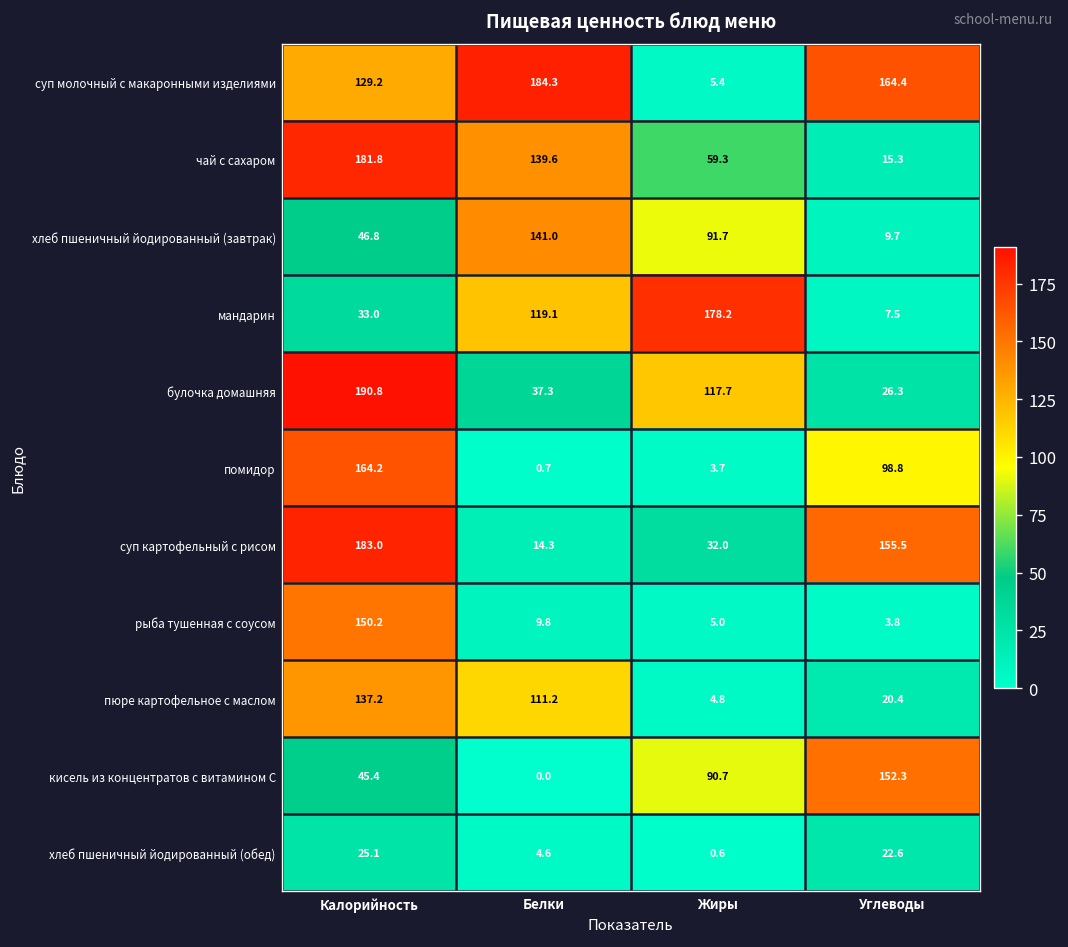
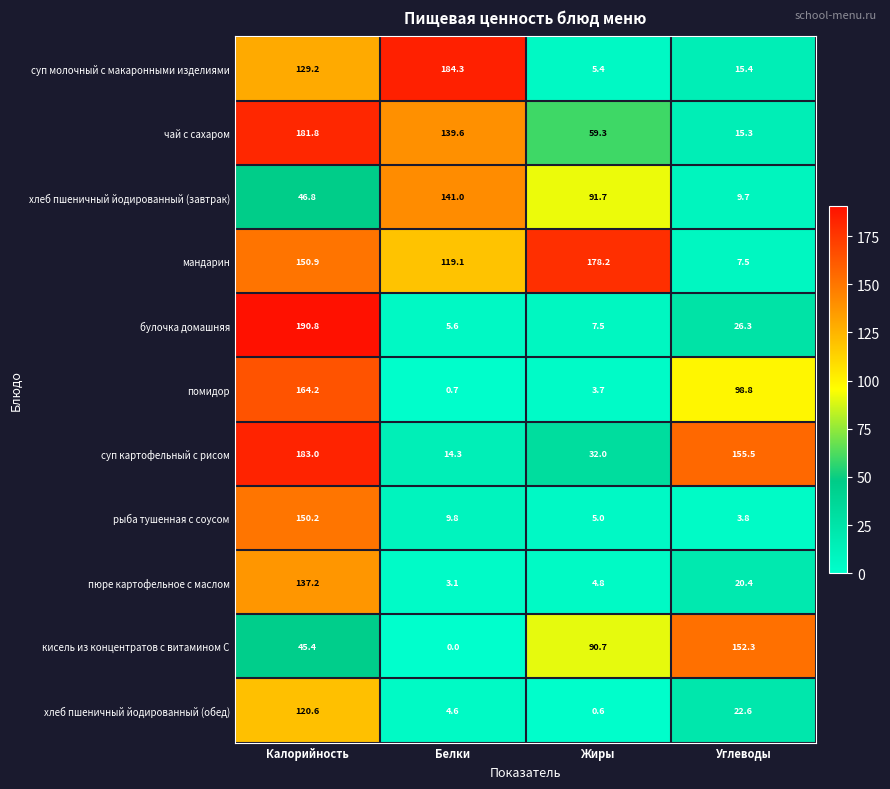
  {
    "суп молочный с макаронными изделиями": {
      "Калорийность": 129.2,
      "Белки": 184.3,
      "Жиры": 5.4,
-     "Углеводы": 164.4
+     "Углеводы": 15.4
    },
    "чай с сахаром": {
      "Калорийность": 181.8,
      "Белки": 139.6,
      "Жиры": 59.3,
      "Углеводы": 15.3
    },
    "хлеб пшеничный йодированный (завтрак)": {
      "Калорийность": 46.8,
      "Белки": 141.0,
      "Жиры": 91.7,
      "Углеводы": 9.7
    },
    "мандарин": {
-     "Калорийность": 33.0,
+     "Калорийность": 150.9,
      "Белки": 119.1,
      "Жиры": 178.2,
      "Углеводы": 7.5
    },
    "булочка домашняя": {
      "Калорийность": 190.8,
-     "Белки": 37.3,
-     "Жиры": 117.7,
+     "Белки": 5.6,
+     "Жиры": 7.5,
      "Углеводы": 26.3
    },
    "помидор": {
      "Калорийность": 164.2,
      "Белки": 0.7,
      "Жиры": 3.7,
      "Углеводы": 98.8
    },
    "суп картофельный с рисом": {
      "Калорийность": 183.0,
      "Белки": 14.3,
      "Жиры": 32.0,
      "Углеводы": 155.5
    },
    "рыба тушенная с соусом": {
      "Калорийность": 150.2,
      "Белки": 9.8,
      "Жиры": 5.0,
      "Углеводы": 3.8
    },
    "пюре картофельное с маслом": {
      "Калорийность": 137.2,
-     "Белки": 111.2,
+     "Белки": 3.1,
      "Жиры": 4.8,
      "Углеводы": 20.4
    },
    "кисель из концентратов с витамином С": {
      "Калорийность": 45.4,
      "Белки": 0.0,
      "Жиры": 90.7,
      "Углеводы": 152.3
    },
    "хлеб пшеничный йодированный (обед)": {
-     "Калорийность": 25.1,
+     "Калорийность": 120.6,
      "Белки": 4.6,
      "Жиры": 0.6,
      "Углеводы": 22.6
    }
  }
